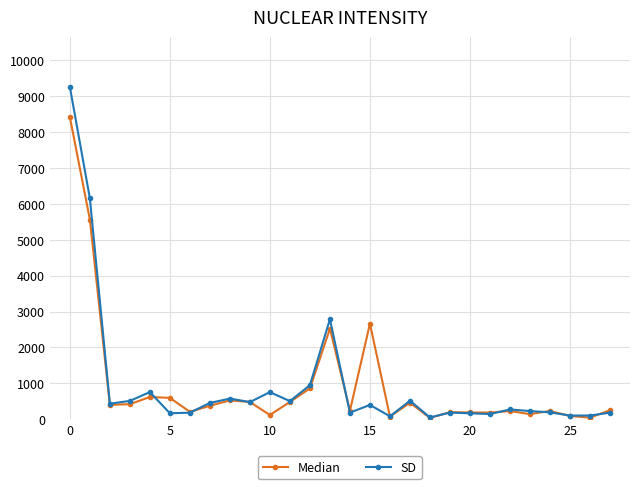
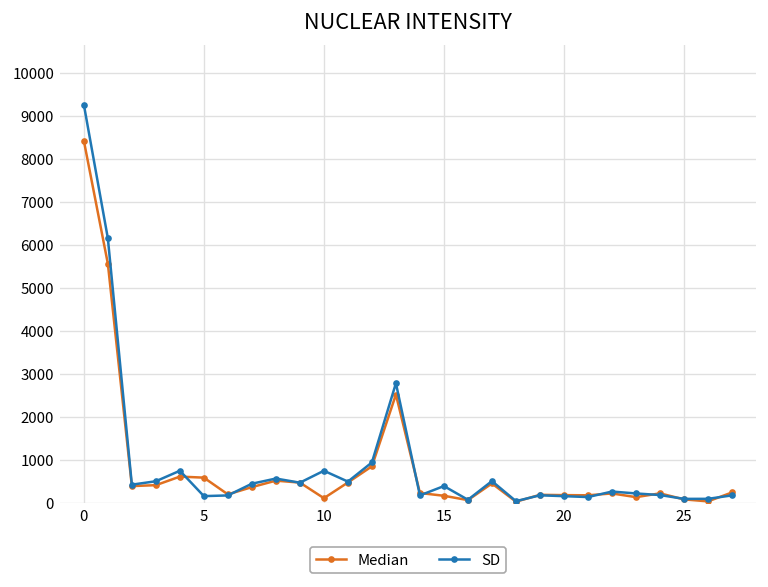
  {
    "Median": {
      "0": 8400,
      "5": 600,
      "10": 100,
-     "15": 2700
+     "15": 200
    },
    "SD": {
      "0": 9300,
      "5": 200,
      "10": 800,
      "15": 400
    }
  }
